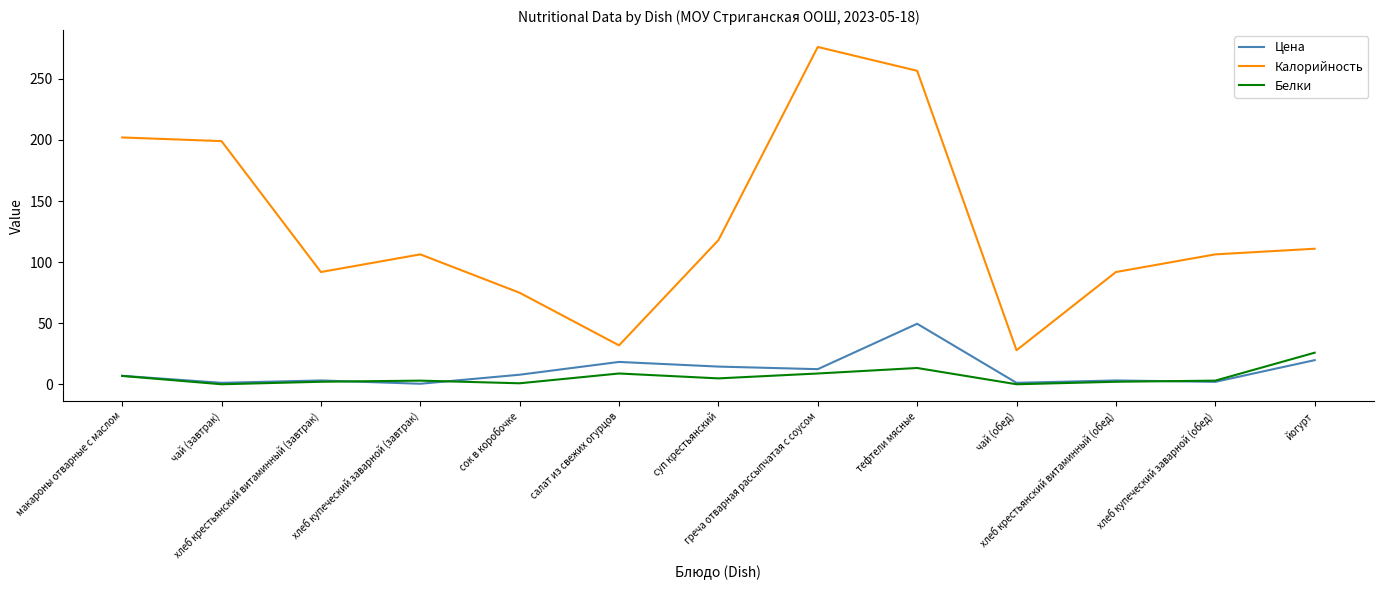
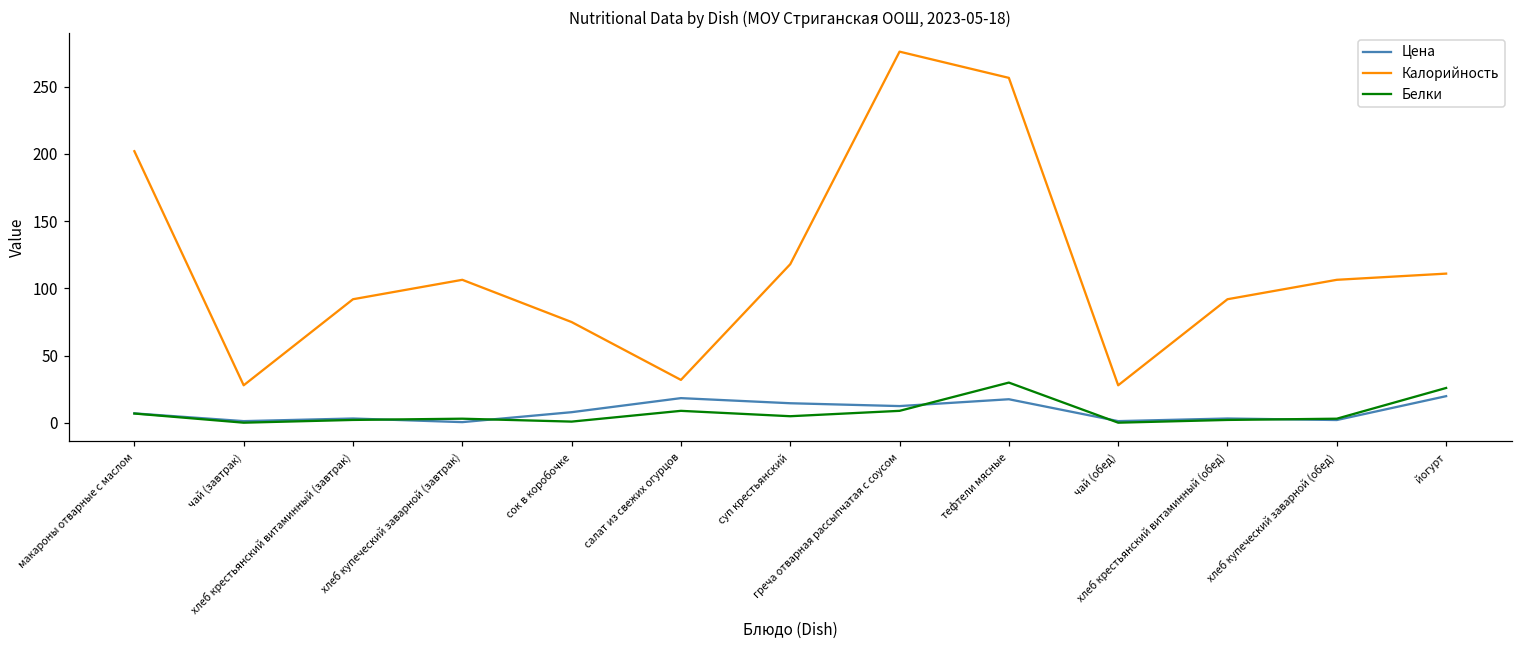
  {
    "Цена": {
      "хлеб купеческий заварной (завтрак)": 1,
      "сок в коробочке": 8,
      "салат из свежих огурцов": 18,
      "суп крестьянский": 15,
      "греча отварная рассыпчатая с соусом": 13,
-     "тефтели мясные": 50,
+     "тефтели мясные": 18,
      "йогурт": 20
    },
    "Калорийность": {
      "макароны отварные с маслом": 202,
-     "чай (завтрак)": 199,
+     "чай (завтрак)": 28,
      "хлеб крестьянский витаминный (завтрак)": 92,
      "хлеб купеческий заварной (завтрак)": 106,
      "сок в коробочке": 75,
      "салат из свежих огурцов": 32,
      "суп крестьянский": 118,
      "греча отварная рассыпчатая с соусом": 276,
      "тефтели мясные": 257,
      "чай (обед)": 28,
      "хлеб крестьянский витаминный (обед)": 92,
      "хлеб купеческий заварной (обед)": 106,
      "йогурт": 111
    },
    "Белки": {
      "хлеб купеческий заварной (завтрак)": 3,
      "сок в коробочке": 1,
      "салат из свежих огурцов": 9,
      "суп крестьянский": 5,
      "греча отварная рассыпчатая с соусом": 9,
-     "тефтели мясные": 14,
+     "тефтели мясные": 30,
      "йогурт": 26
    }
  }
